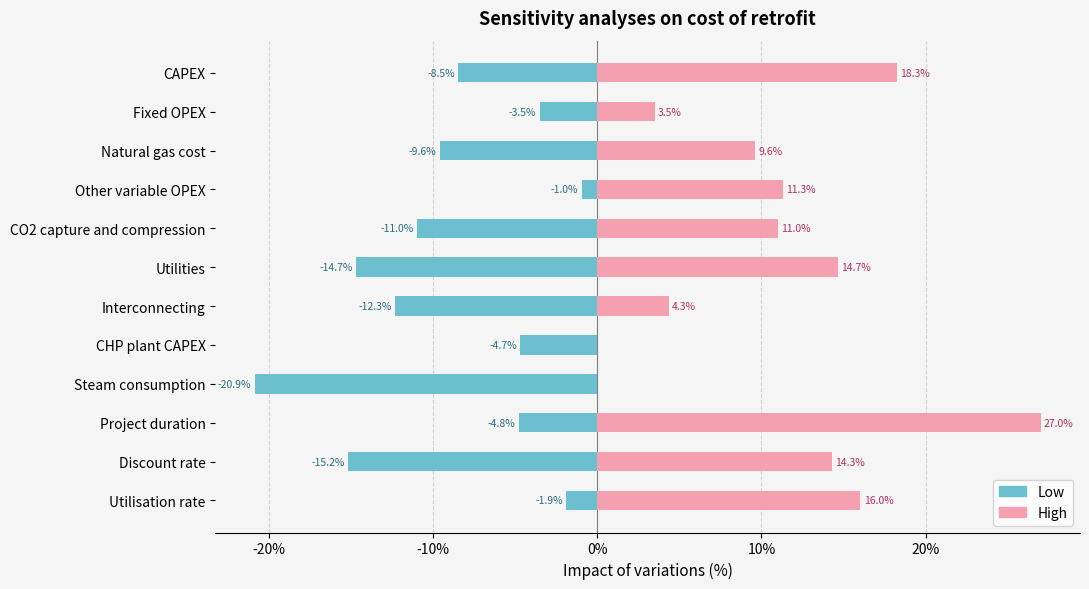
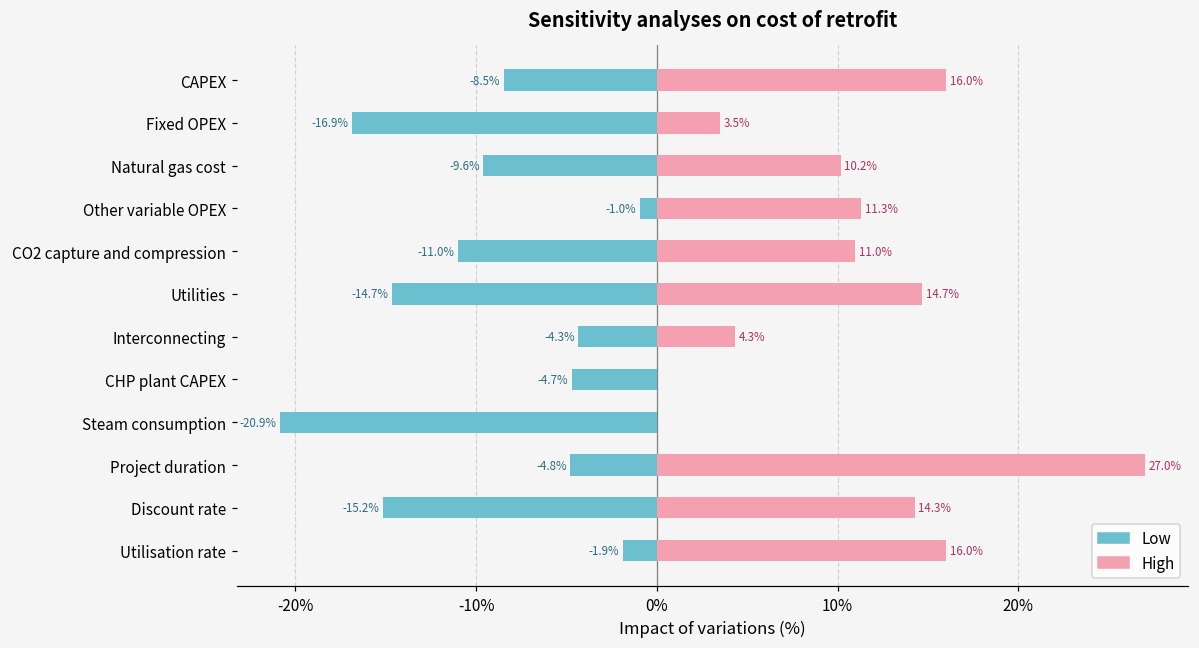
  {
    "Low": {
      "CAPEX": "-8.5%",
-     "Fixed OPEX": "-3.5%",
+     "Fixed OPEX": "-16.9%",
      "Natural gas cost": "-9.6%",
      "Other variable OPEX": "-1.0%",
      "CO2 capture and compression": "-11.0%",
      "Utilities": "-14.7%",
-     "Interconnecting": "-12.3%",
+     "Interconnecting": "-4.3%",
      "CHP plant CAPEX": "-4.7%",
      "Steam consumption": "-20.9%",
      "Project duration": "-4.8%",
      "Discount rate": "-15.2%",
      "Utilisation rate": "-1.9%"
    },
    "High": {
-     "CAPEX": "18.3%",
+     "CAPEX": "16.0%",
      "Fixed OPEX": "3.5%",
-     "Natural gas cost": "9.6%",
+     "Natural gas cost": "10.2%",
      "Other variable OPEX": "11.3%",
      "CO2 capture and compression": "11.0%",
      "Utilities": "14.7%",
      "Interconnecting": "4.3%",
      "Project duration": "27.0%",
      "Discount rate": "14.3%",
      "Utilisation rate": "16.0%"
    }
  }
